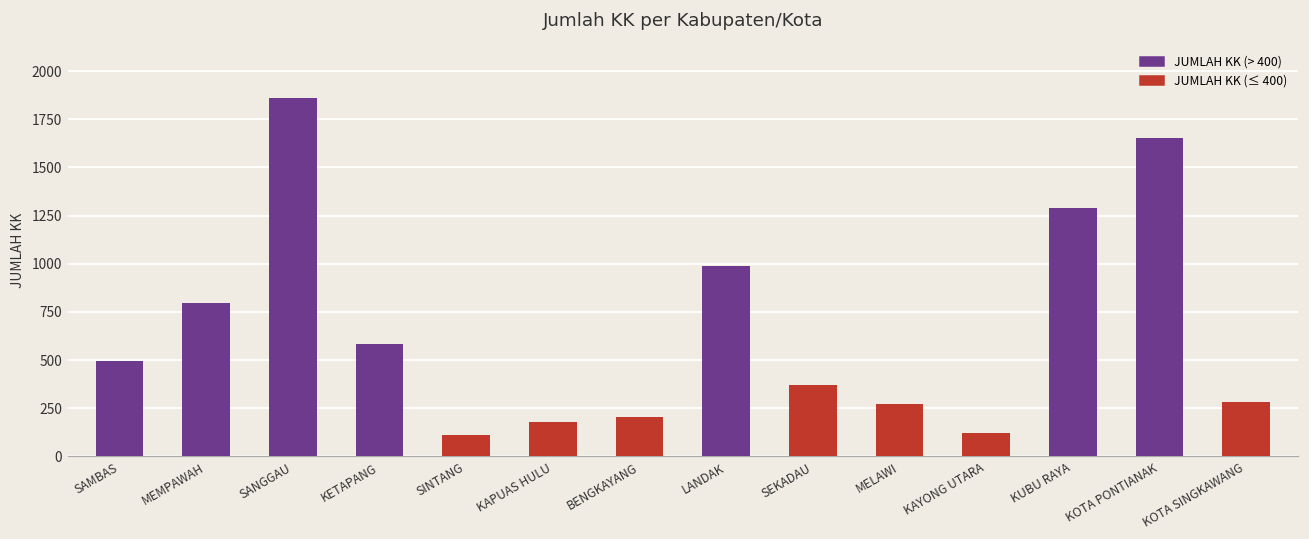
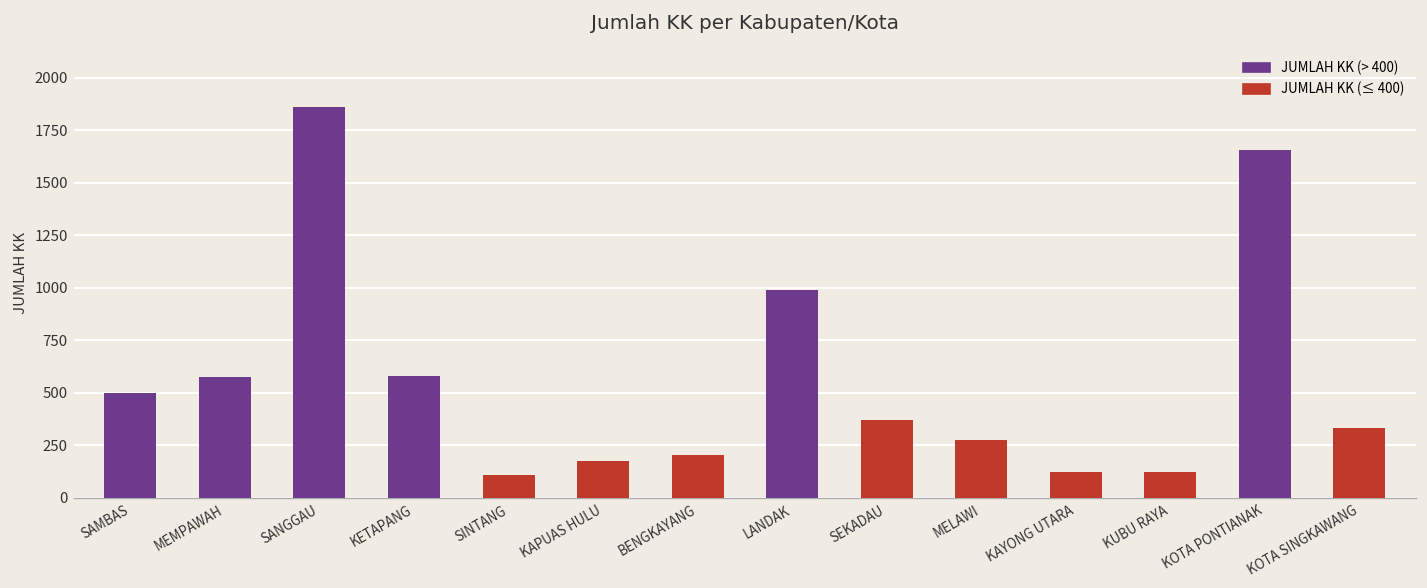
  {
    "SAMBAS": 500,
-   "MEMPAWAH": 800,
+   "MEMPAWAH": 580,
    "SANGGAU": 1860,
    "KETAPANG": 580,
    "SINTANG": 110,
    "KAPUAS HULU": 180,
    "BENGKAYANG": 200,
    "LANDAK": 990,
    "SEKADAU": 370,
    "MELAWI": 270,
    "KAYONG UTARA": 120,
-   "KUBU RAYA": 1290,
+   "KUBU RAYA": 120,
    "KOTA PONTIANAK": 1660,
-   "KOTA SINGKAWANG": 280
+   "KOTA SINGKAWANG": 330
  }
